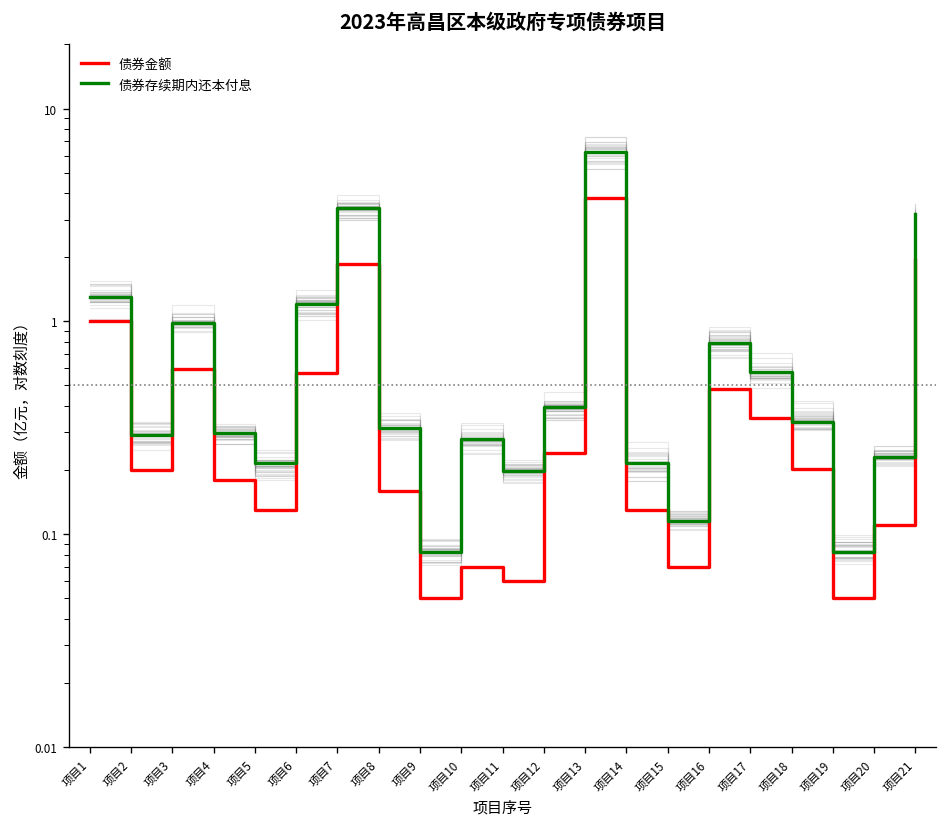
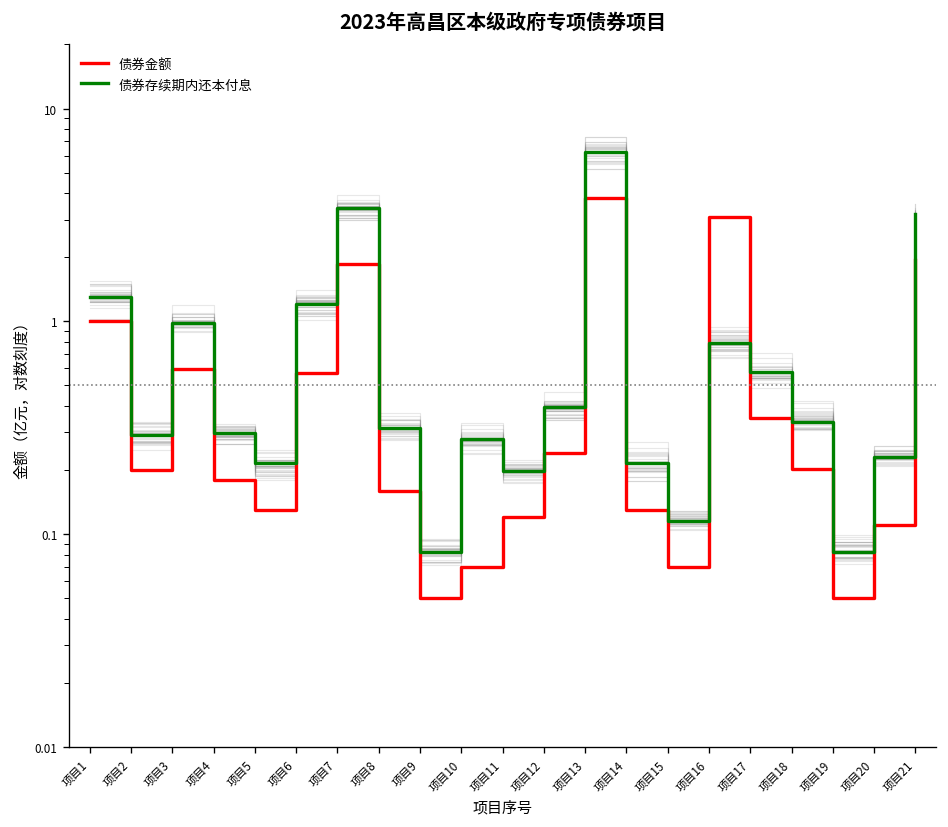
  {
    "债券金额": {
      "项目2": 0.20,
      "项目3": 0.60,
      "项目4": 0.18,
      "项目5": 0.13,
      "项目6": 0.57,
      "项目7": 1.9,
      "项目8": 0.16,
      "项目9": 0.05,
      "项目10": 0.07,
-     "项目11": 0.06,
+     "项目11": 0.12,
      "项目12": 0.24,
      "项目13": 3.8,
      "项目14": 0.13,
      "项目15": 0.07,
-     "项目16": 0.48,
+     "项目16": 3.1,
      "项目17": 0.35,
      "项目18": 0.20,
      "项目19": 0.05,
      "项目20": 0.11,
      "项目21": 1.9
    }
  }
